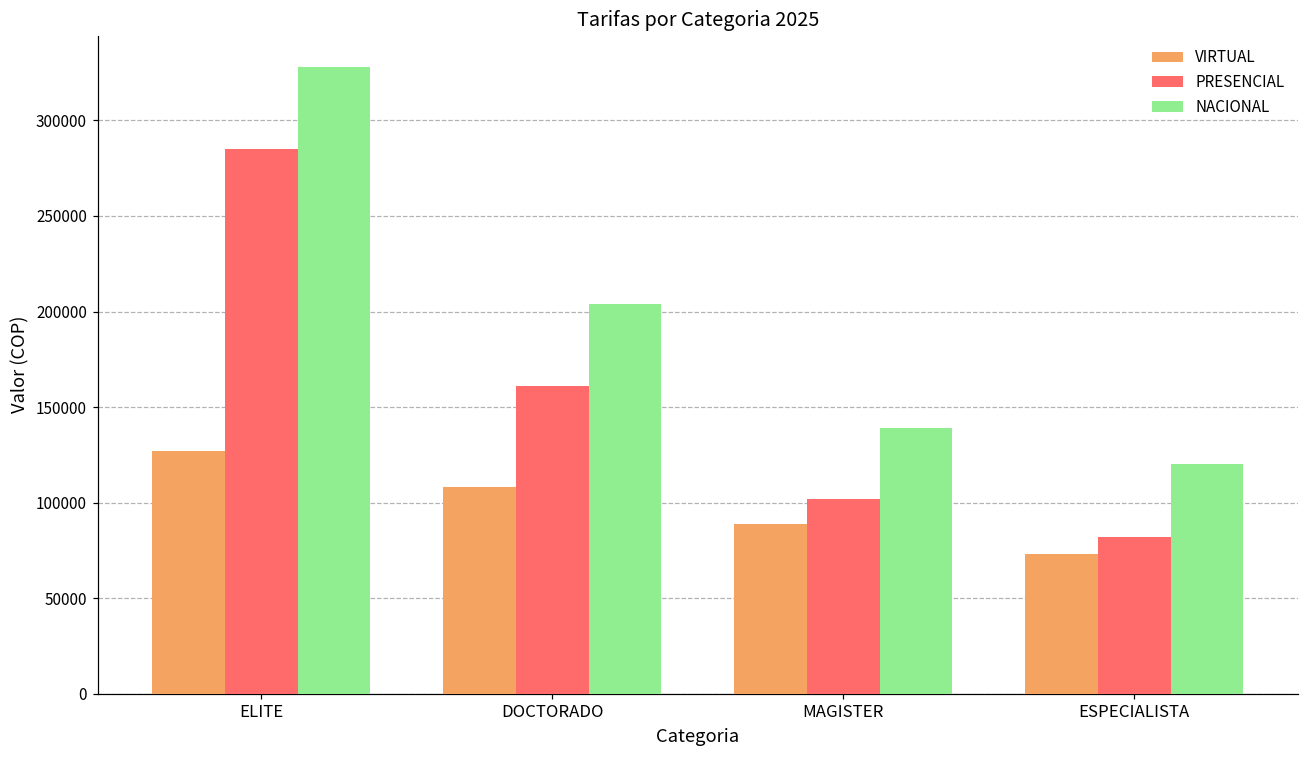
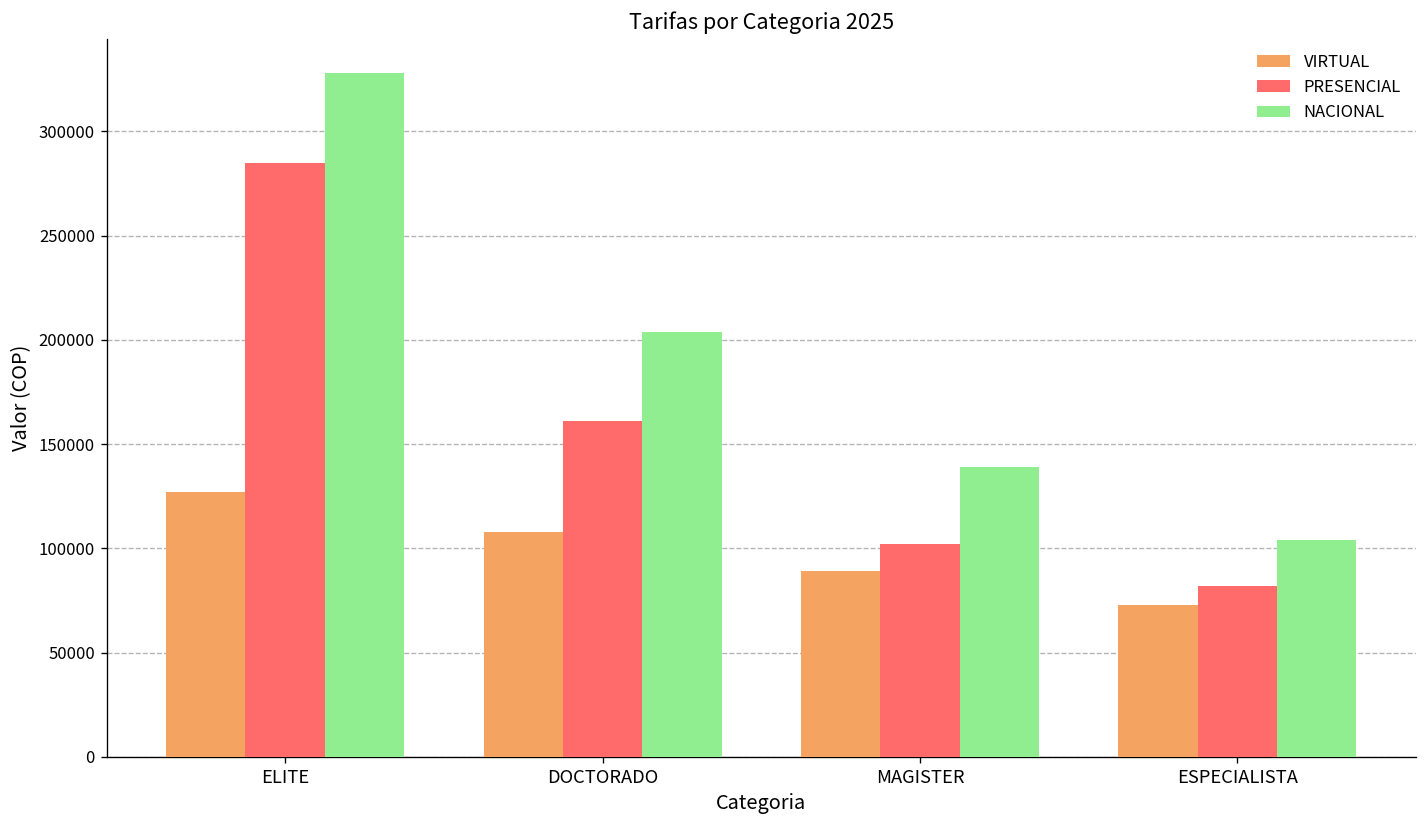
  {
    "NACIONAL": {
      "ELITE": 328000,
      "DOCTORADO": 204000,
      "MAGISTER": 139000,
-     "ESPECIALISTA": 120000
+     "ESPECIALISTA": 104000
    }
  }
